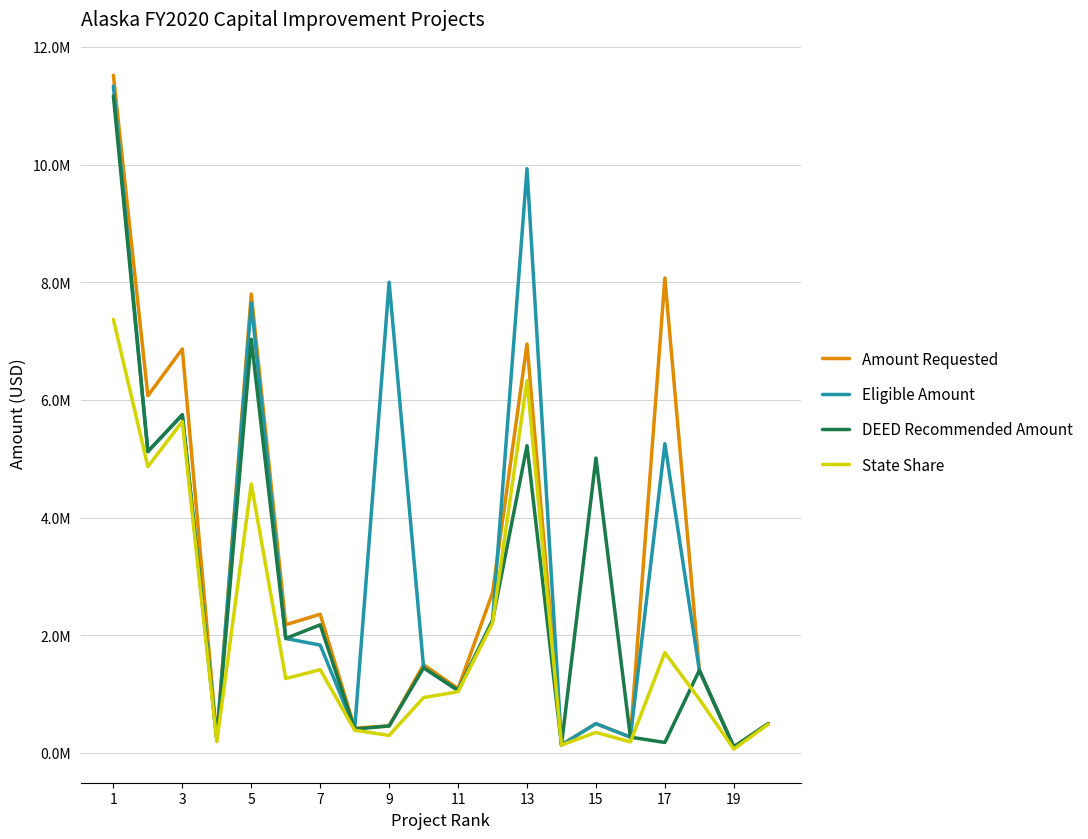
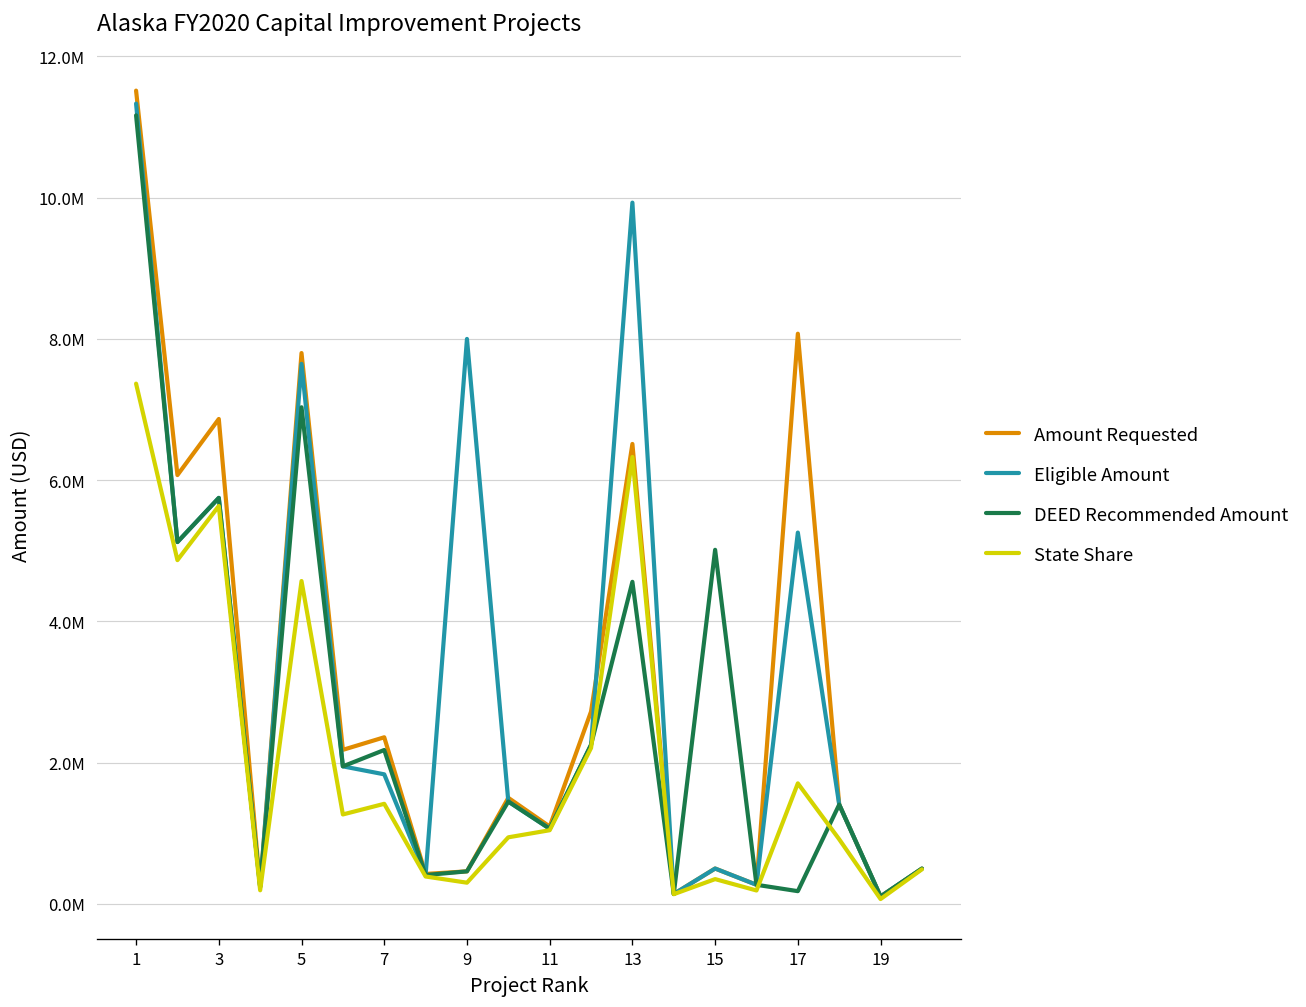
  {
    "Amount Requested": {
      "1": 11500000,
      "3": 6900000,
      "5": 7800000,
      "7": 2400000,
-     "13": 7000000,
+     "13": 6500000,
      "17": 8100000
    },
    "Eligible Amount": {
      "1": 11300000,
      "5": 7600000,
      "7": 1800000,
      "9": 8000000,
      "13": 9900000,
      "17": 5300000
    },
    "DEED Recommended Amount": {
      "1": 11200000,
      "5": 7000000,
      "7": 2200000,
-     "13": 5200000,
+     "13": 4600000,
      "15": 5000000,
      "17": 200000
    },
    "State Share": {
      "1": 7400000,
      "3": 5600000,
      "5": 4600000,
      "7": 1400000,
      "9": 300000,
      "13": 6300000,
      "15": 300000,
      "17": 1700000
    }
  }
